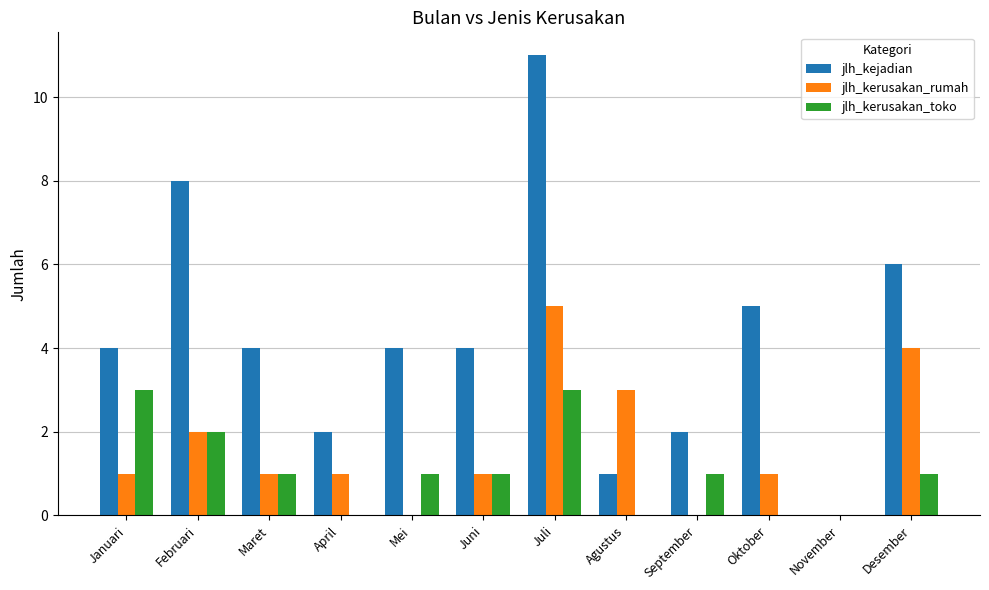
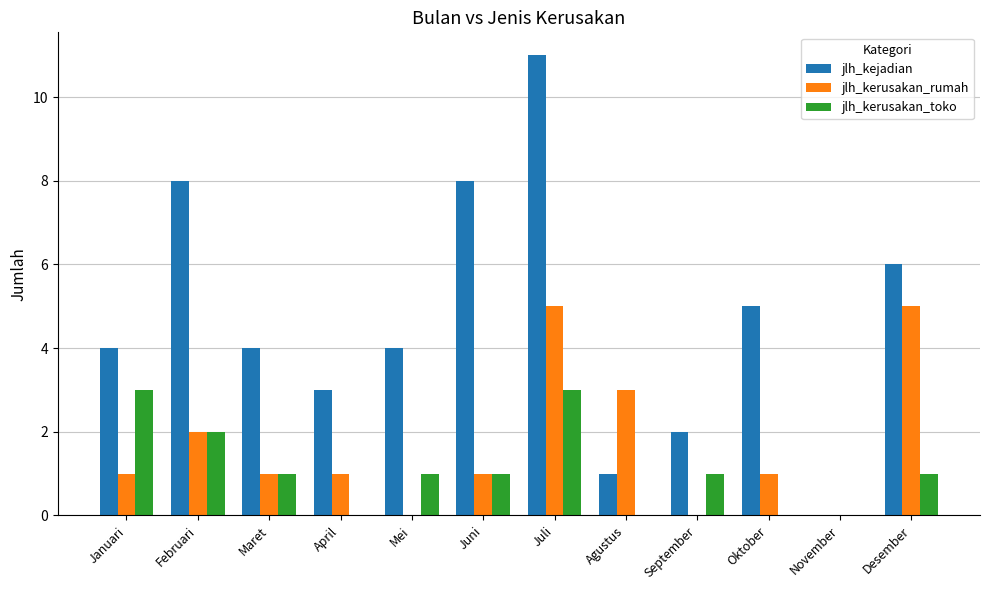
  {
    "jlh_kejadian": {
      "Januari": 4,
      "Februari": 8,
      "Maret": 4,
-     "April": 2,
+     "April": 3,
      "Mei": 4,
-     "Juni": 4,
+     "Juni": 8,
      "Juli": 11,
      "Agustus": 1,
      "September": 2,
      "Oktober": 5,
      "November": 0,
      "Desember": 6
    },
    "jlh_kerusakan_rumah": {
      "Januari": 1,
      "Februari": 2,
      "Maret": 1,
      "April": 1,
      "Mei": 0,
      "Juni": 1,
      "Juli": 5,
      "Agustus": 3,
      "September": 0,
      "Oktober": 1,
      "November": 0,
-     "Desember": 4
+     "Desember": 5
    },
    "jlh_kerusakan_toko": {
      "Januari": 3,
      "Februari": 2,
      "Maret": 1,
      "April": 0,
      "Mei": 1,
      "Juni": 1,
      "Juli": 3,
      "Agustus": 0,
      "September": 1,
      "Oktober": 0,
      "November": 0,
      "Desember": 1
    }
  }
